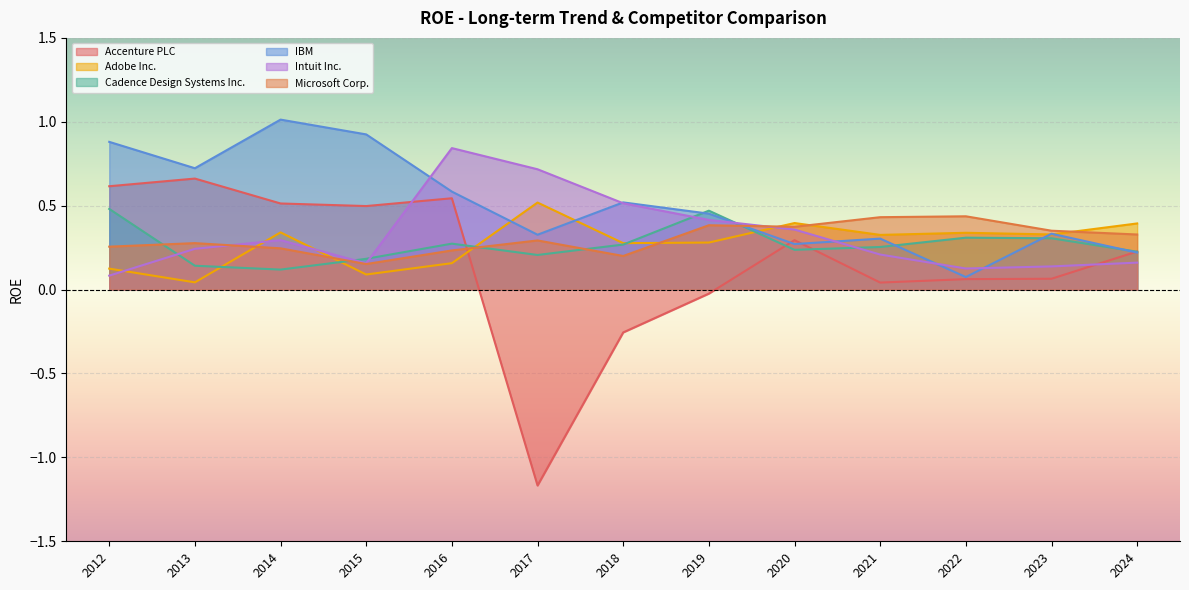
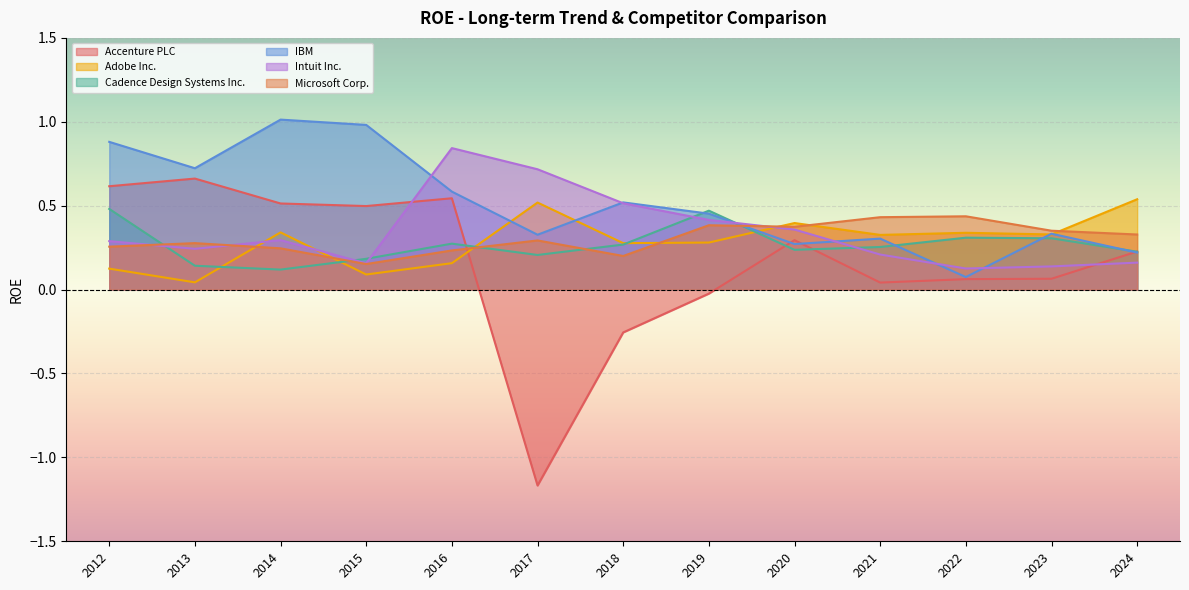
  {
    "Adobe Inc.": {
      "2012": 0.12,
      "2013": 0.04,
      "2014": 0.34,
      "2015": 0.09,
      "2016": 0.16,
      "2017": 0.52,
      "2019": 0.28,
      "2020": 0.40,
      "2021": 0.33,
      "2022": 0.34,
-     "2024": 0.39
+     "2024": 0.54
    },
    "Cadence Design Systems Inc.": {
      "2012": 0.48,
      "2013": 0.14,
      "2014": 0.12,
      "2015": 0.18,
      "2016": 0.27,
      "2017": 0.21,
      "2019": 0.47,
      "2020": 0.24,
      "2021": 0.25,
      "2022": 0.31,
      "2023": 0.31
    },
    "IBM": {
      "2012": 0.88,
      "2013": 0.72,
      "2014": 1.01,
-     "2015": 0.92,
+     "2015": 0.98,
      "2016": 0.58,
      "2017": 0.33,
      "2019": 0.45,
      "2020": 0.27,
      "2021": 0.30
    },
    "Intuit Inc.": {
-     "2012": 0.08,
+     "2012": 0.29,
      "2013": 0.24,
      "2014": 0.29,
      "2016": 0.84,
      "2017": 0.72,
      "2019": 0.42,
      "2020": 0.36,
      "2021": 0.21,
      "2022": 0.13,
      "2023": 0.14,
      "2024": 0.16
    }
  }
